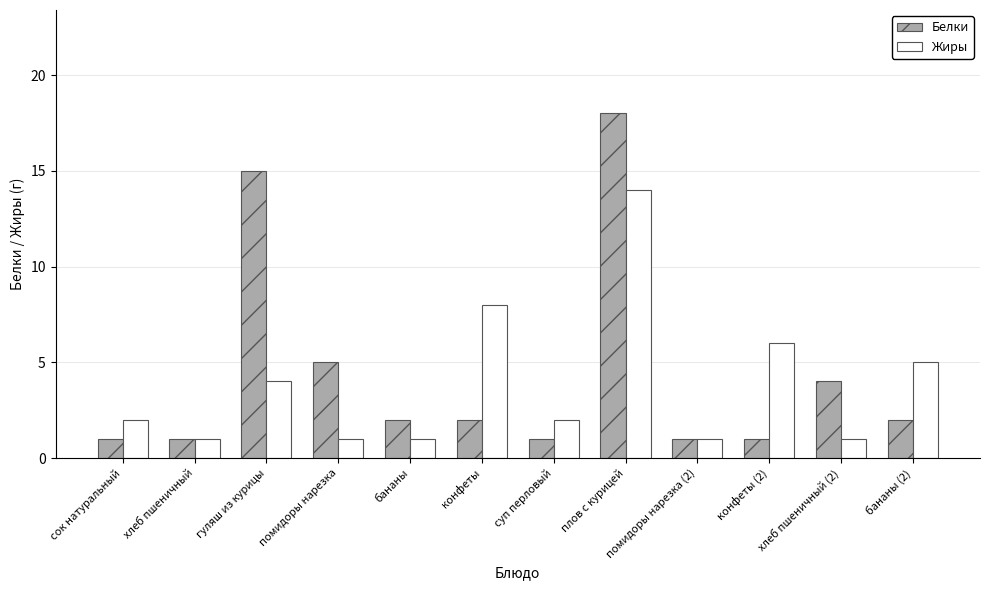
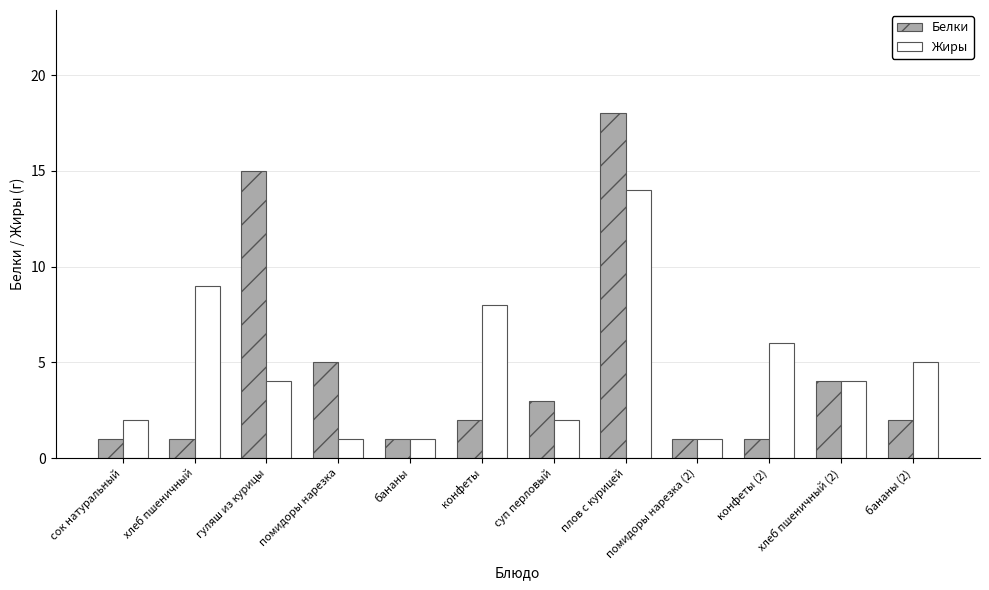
  {
    "Белки": {
      "сок натуральный": 1,
      "хлеб пшеничный": 1,
      "гуляш из курицы": 15,
      "помидоры нарезка": 5,
-     "бананы": 2,
+     "бананы": 1,
      "конфеты": 2,
-     "суп перловый": 1,
+     "суп перловый": 3,
      "плов с курицей": 18,
      "помидоры нарезка (2)": 1,
      "конфеты (2)": 1,
      "хлеб пшеничный (2)": 4,
      "бананы (2)": 2
    },
    "Жиры": {
      "сок натуральный": 2,
-     "хлеб пшеничный": 1,
+     "хлеб пшеничный": 9,
      "гуляш из курицы": 4,
      "помидоры нарезка": 1,
      "бананы": 1,
      "конфеты": 8,
      "суп перловый": 2,
      "плов с курицей": 14,
      "помидоры нарезка (2)": 1,
      "конфеты (2)": 6,
-     "хлеб пшеничный (2)": 1,
+     "хлеб пшеничный (2)": 4,
      "бананы (2)": 5
    }
  }
